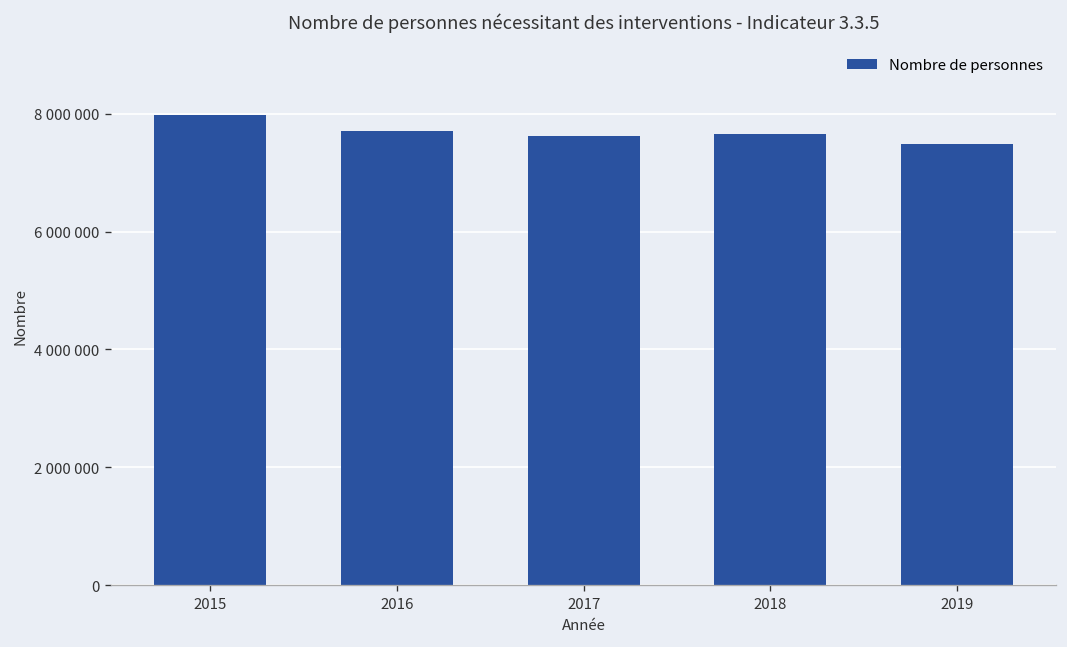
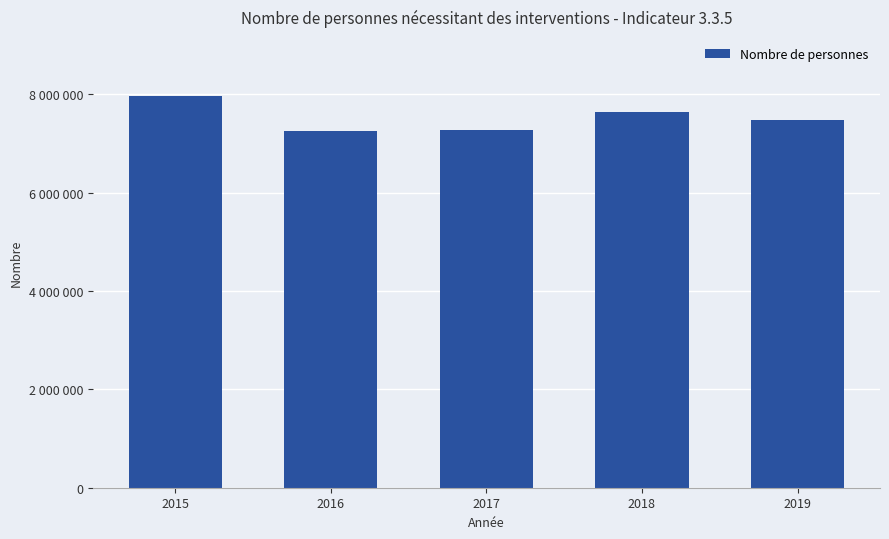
  {
    "2015": 8000000,
-   "2016": 7700000,
-   "2017": 7600000,
+   "2016": 7200000,
+   "2017": 7300000,
    "2018": 7600000,
    "2019": 7500000
  }
